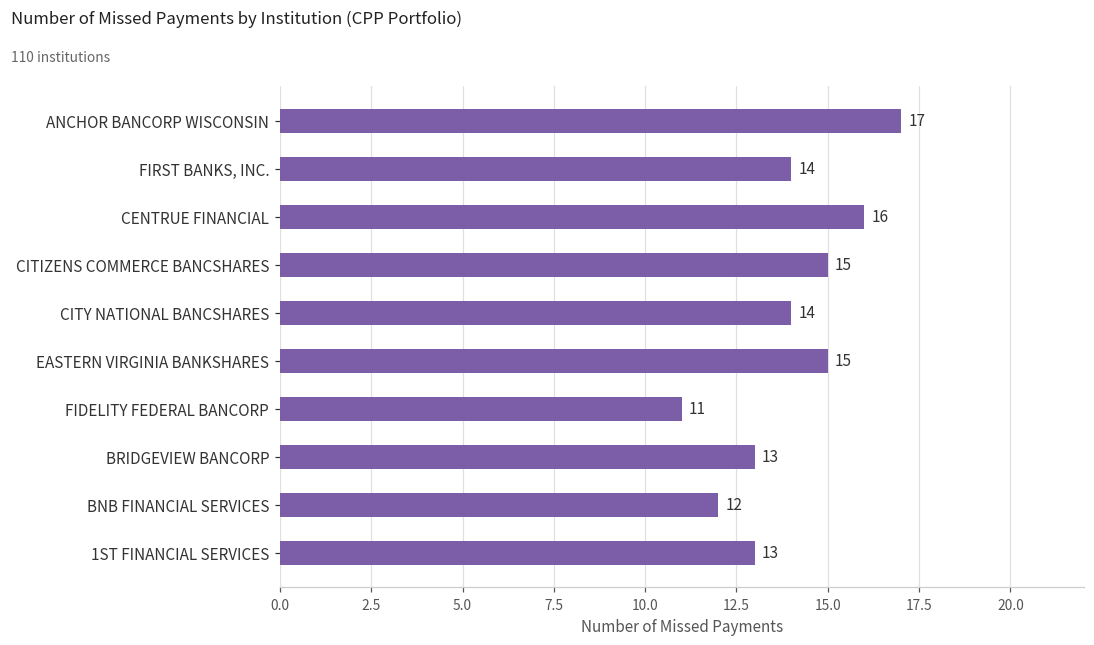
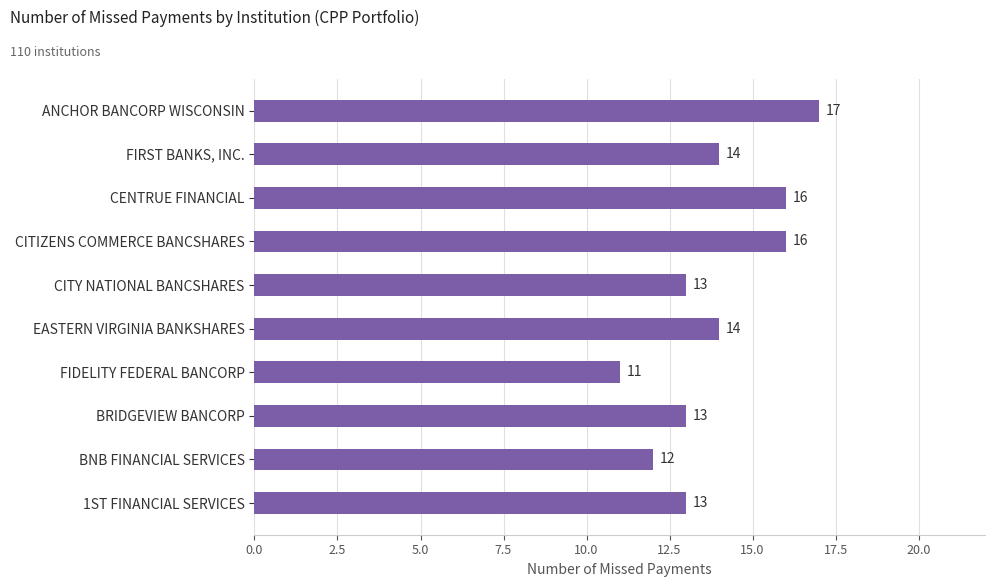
  {
    "ANCHOR BANCORP WISCONSIN": 17,
    "FIRST BANKS, INC.": 14,
    "CENTRUE FINANCIAL": 16,
-   "CITIZENS COMMERCE BANCSHARES": 15,
-   "CITY NATIONAL BANCSHARES": 14,
-   "EASTERN VIRGINIA BANKSHARES": 15,
+   "CITIZENS COMMERCE BANCSHARES": 16,
+   "CITY NATIONAL BANCSHARES": 13,
+   "EASTERN VIRGINIA BANKSHARES": 14,
    "FIDELITY FEDERAL BANCORP": 11,
    "BRIDGEVIEW BANCORP": 13,
    "BNB FINANCIAL SERVICES": 12,
    "1ST FINANCIAL SERVICES": 13
  }
